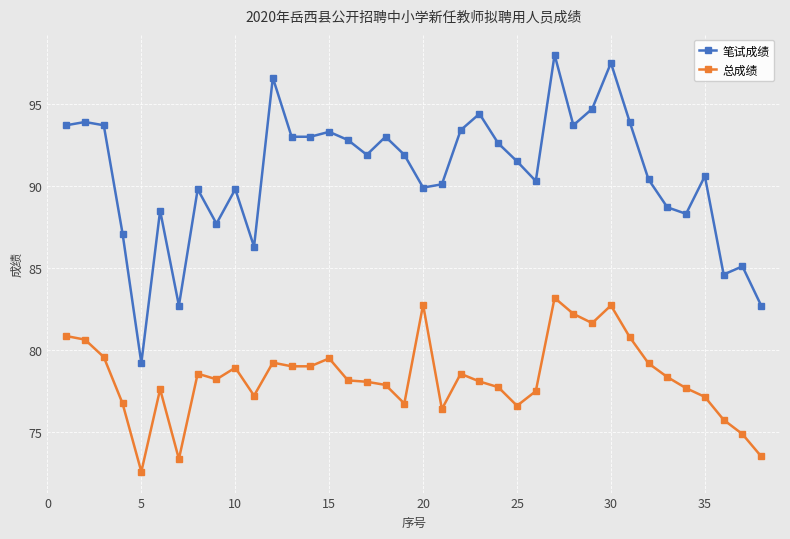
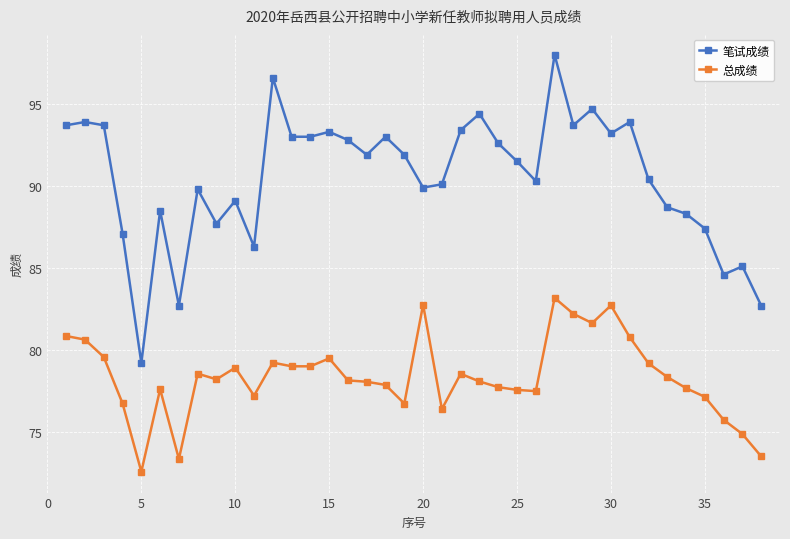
  {
    "笔试成绩": {
      "5": 79.2,
-     "10": 89.8,
+     "10": 89.1,
      "15": 93.3,
      "20": 89.9,
      "25": 91.5,
-     "30": 97.5,
-     "35": 90.6
+     "30": 93.2,
+     "35": 87.4
    },
    "总成绩": {
      "5": 72.6,
      "10": 78.9,
      "15": 79.5,
      "20": 82.8,
-     "25": 76.6,
+     "25": 77.6,
      "30": 82.7,
      "35": 77.1
    }
  }
